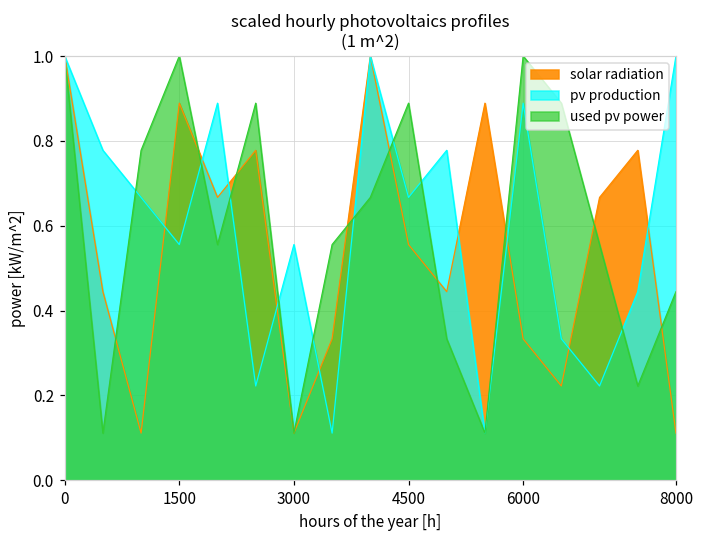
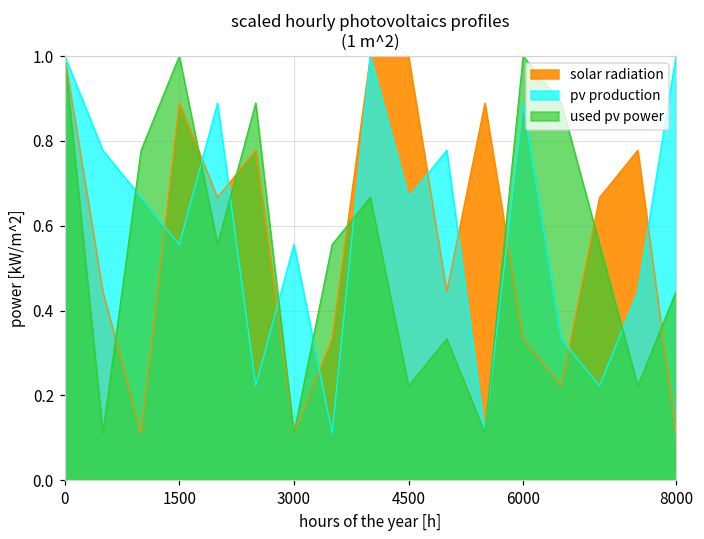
  {
    "solar radiation": {
      "1500": 0.89,
-     "4500": 0.56,
+     "4500": 1.00,
      "6000": 0.33,
      "8000": 0.11
    },
    "pv production": {
      "1500": 0.56,
      "3000": 0.56,
      "4500": 0.67,
      "6000": 0.89,
      "8000": 1.00
    },
    "used pv power": {
      "1500": 1.00,
-     "4500": 0.89,
+     "4500": 0.22,
      "6000": 1.00,
      "8000": 0.44
    }
  }
